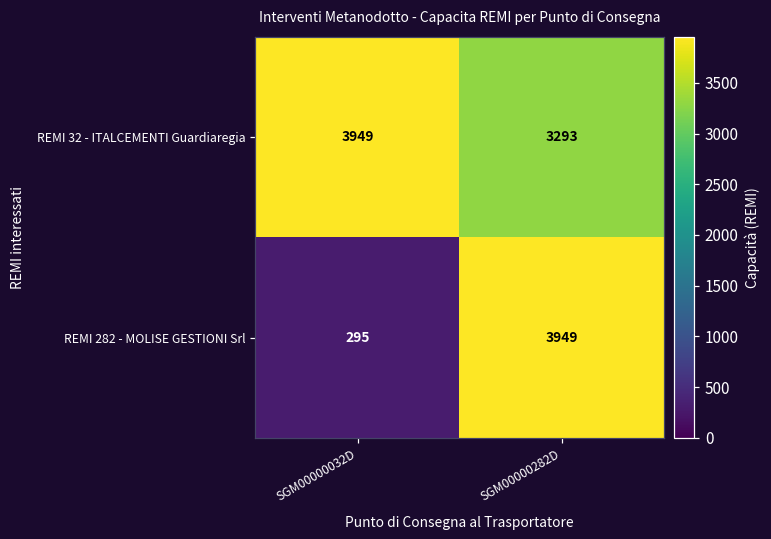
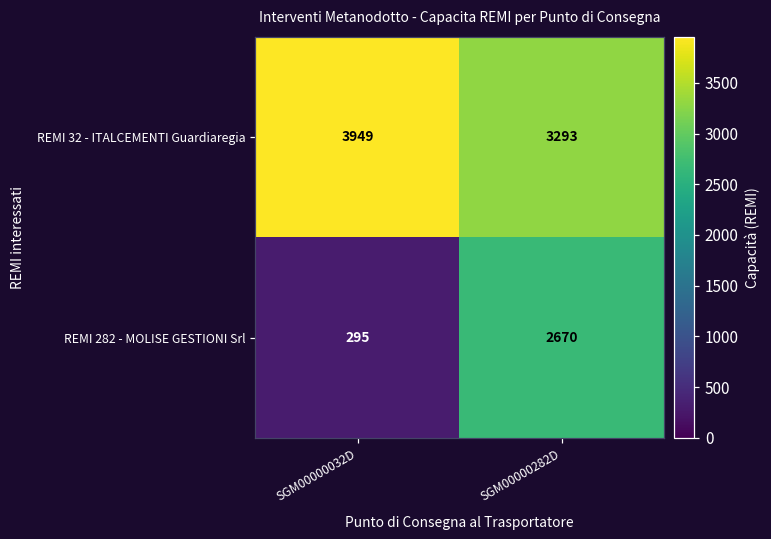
  {
    "REMI 32 - ITALCEMENTI Guardiaregia": {
      "SGM00000032D": 3949,
      "SGM00000282D": 3293
    },
    "REMI 282 - MOLISE GESTIONI Srl": {
      "SGM00000032D": 295,
-     "SGM00000282D": 3949
+     "SGM00000282D": 2670
    }
  }
